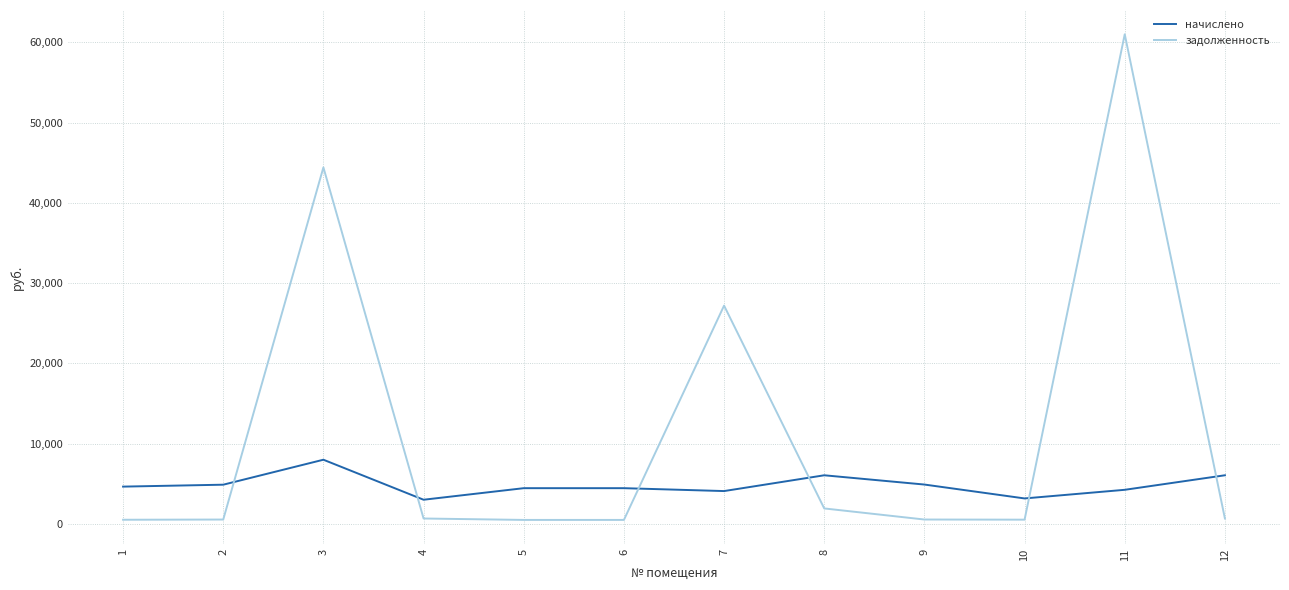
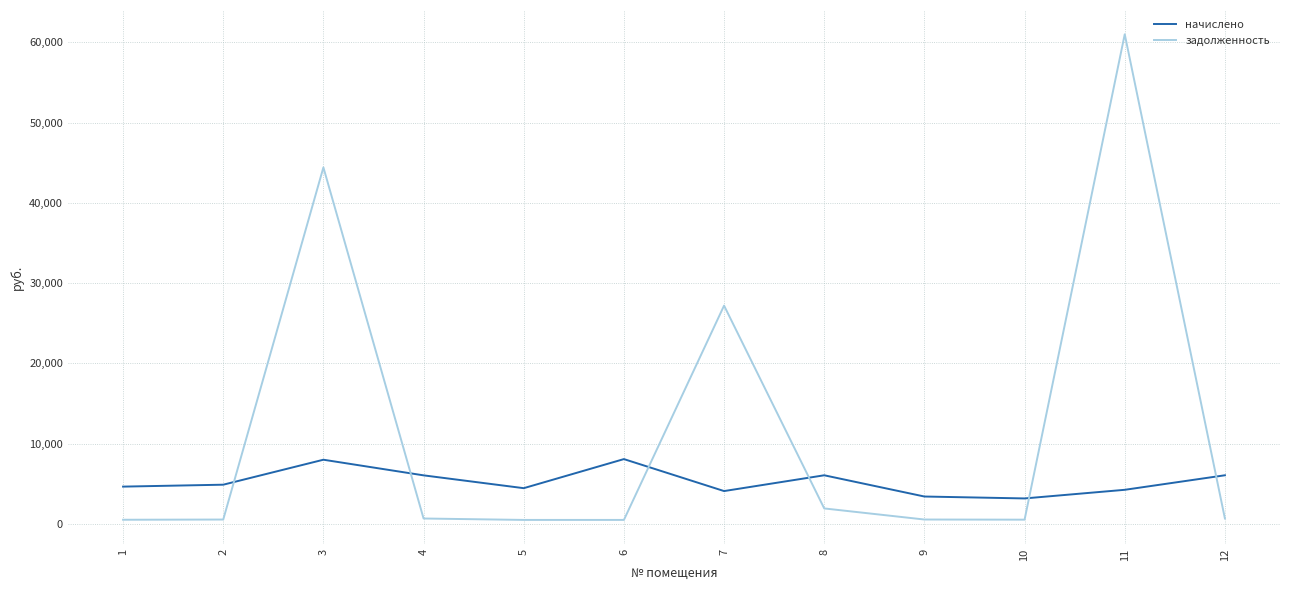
  {
    "начислено": {
      "1": "5,000",
      "2": "5,000",
      "3": "8,000",
-     "4": "3,000",
+     "4": "6,000",
      "5": "4,000",
-     "6": "4,000",
+     "6": "8,000",
      "7": "4,000",
      "8": "6,000",
-     "9": "5,000",
+     "9": "3,000",
      "10": "3,000",
      "11": "4,000",
      "12": "6,000"
    },
    "задолженность": {
      "1": "1,000",
      "2": "1,000",
      "3": "44,000",
      "4": "1,000",
      "5": "0",
      "6": "0",
      "7": "27,000",
      "8": "2,000",
      "9": "1,000",
      "10": "1,000",
      "11": "61,000",
      "12": "1,000"
    }
  }
